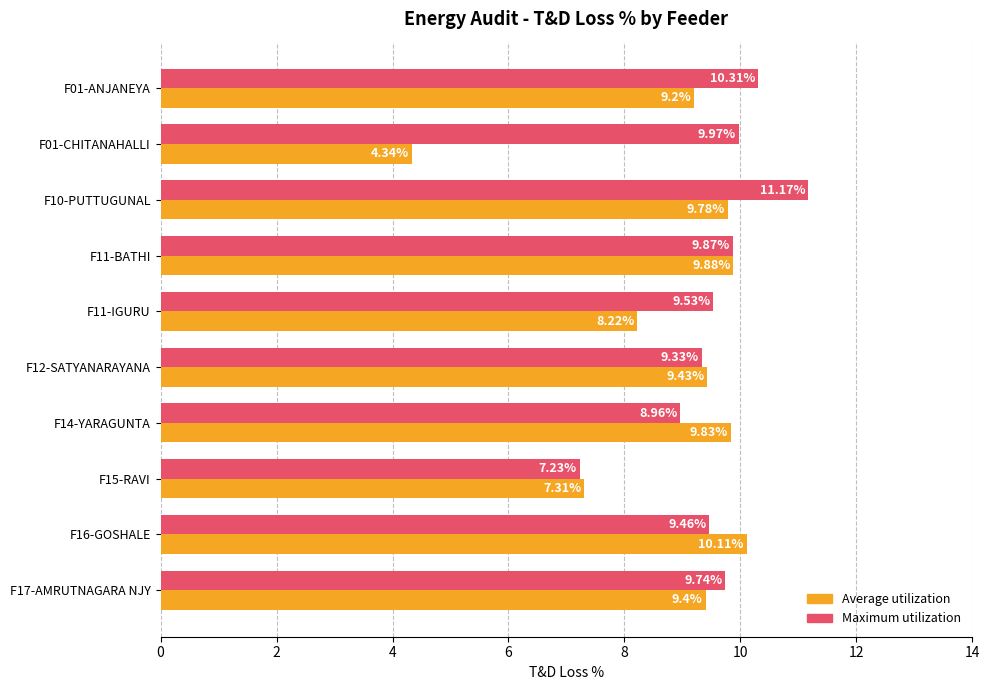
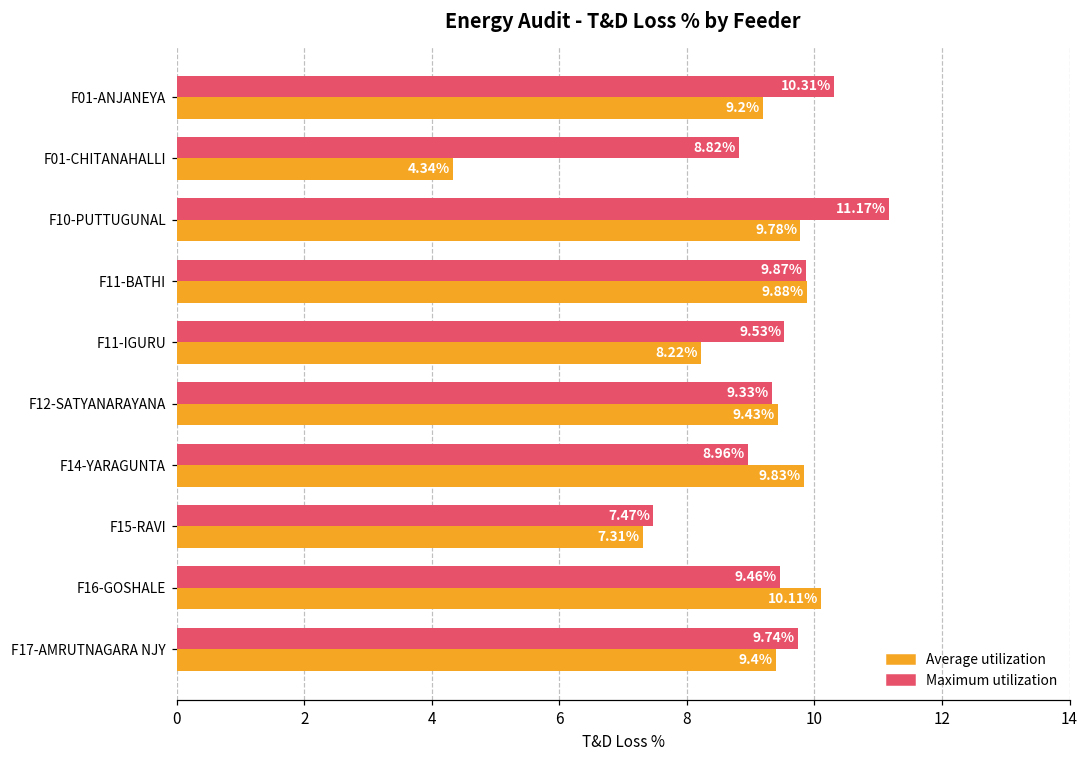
  {
    "Average utilization": {
      "F01-ANJANEYA": "9.2%",
      "F01-CHITANAHALLI": "4.34%",
      "F10-PUTTUGUNAL": "9.78%",
      "F11-BATHI": "9.88%",
      "F11-IGURU": "8.22%",
      "F12-SATYANARAYANA": "9.43%",
      "F14-YARAGUNTA": "9.83%",
      "F15-RAVI": "7.31%",
      "F16-GOSHALE": "10.11%",
      "F17-AMRUTNAGARA NJY": "9.4%"
    },
    "Maximum utilization": {
      "F01-ANJANEYA": "10.31%",
-     "F01-CHITANAHALLI": "9.97%",
+     "F01-CHITANAHALLI": "8.82%",
      "F10-PUTTUGUNAL": "11.17%",
      "F11-BATHI": "9.87%",
      "F11-IGURU": "9.53%",
      "F12-SATYANARAYANA": "9.33%",
      "F14-YARAGUNTA": "8.96%",
-     "F15-RAVI": "7.23%",
+     "F15-RAVI": "7.47%",
      "F16-GOSHALE": "9.46%",
      "F17-AMRUTNAGARA NJY": "9.74%"
    }
  }
